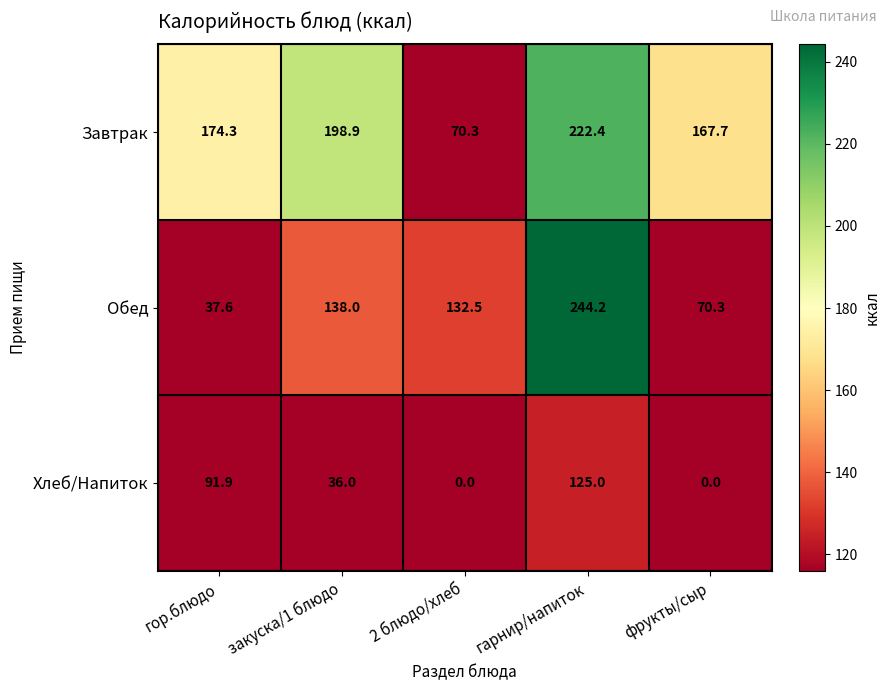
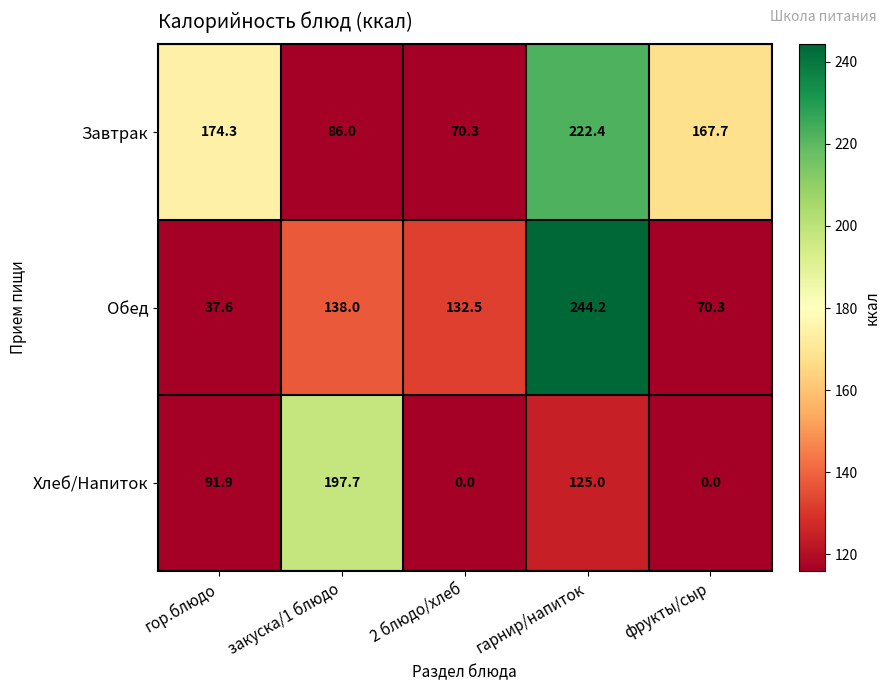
  {
    "Завтрак": {
      "гор.блюдо": 174.3,
-     "закуска/1 блюдо": 198.9,
+     "закуска/1 блюдо": 86.0,
      "2 блюдо/хлеб": 70.3,
      "гарнир/напиток": 222.4,
      "фрукты/сыр": 167.7
    },
    "Обед": {
      "гор.блюдо": 37.6,
      "закуска/1 блюдо": 138.0,
      "2 блюдо/хлеб": 132.5,
      "гарнир/напиток": 244.2,
      "фрукты/сыр": 70.3
    },
    "Хлеб/Напиток": {
      "гор.блюдо": 91.9,
-     "закуска/1 блюдо": 36.0,
+     "закуска/1 блюдо": 197.7,
      "2 блюдо/хлеб": 0.0,
      "гарнир/напиток": 125.0,
      "фрукты/сыр": 0.0
    }
  }
